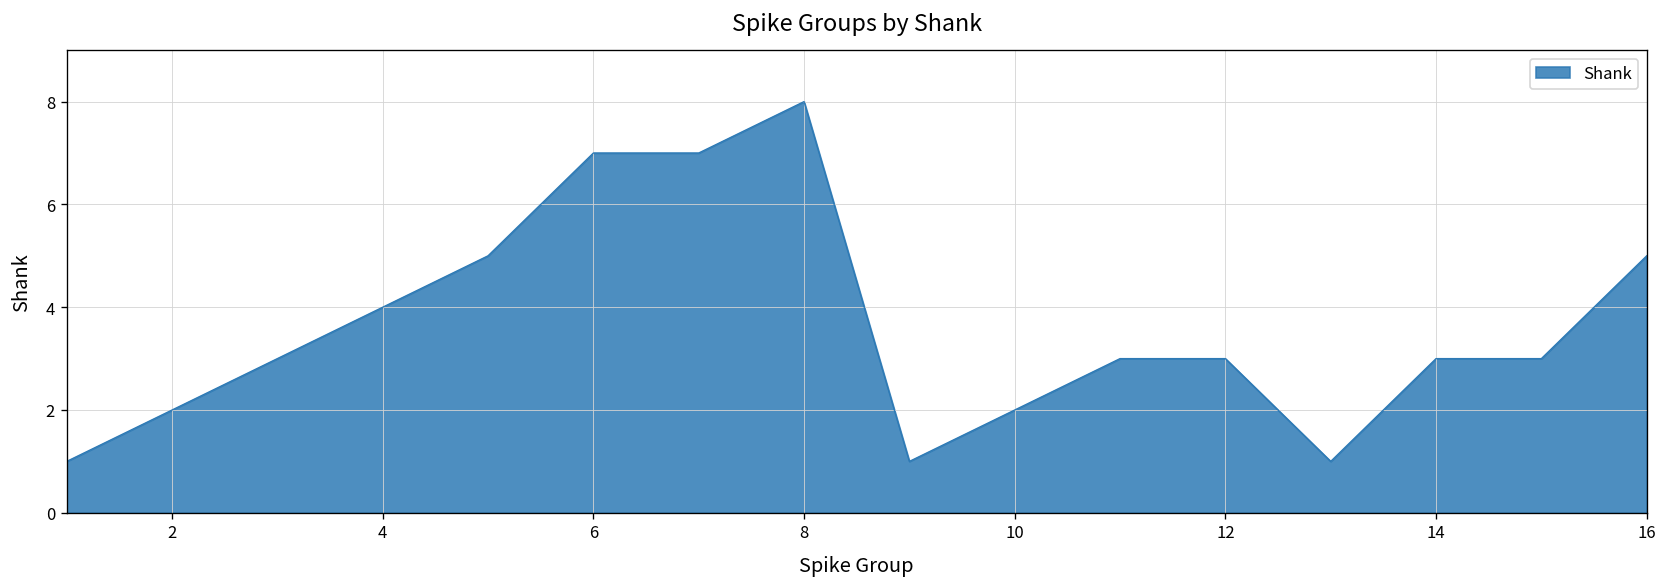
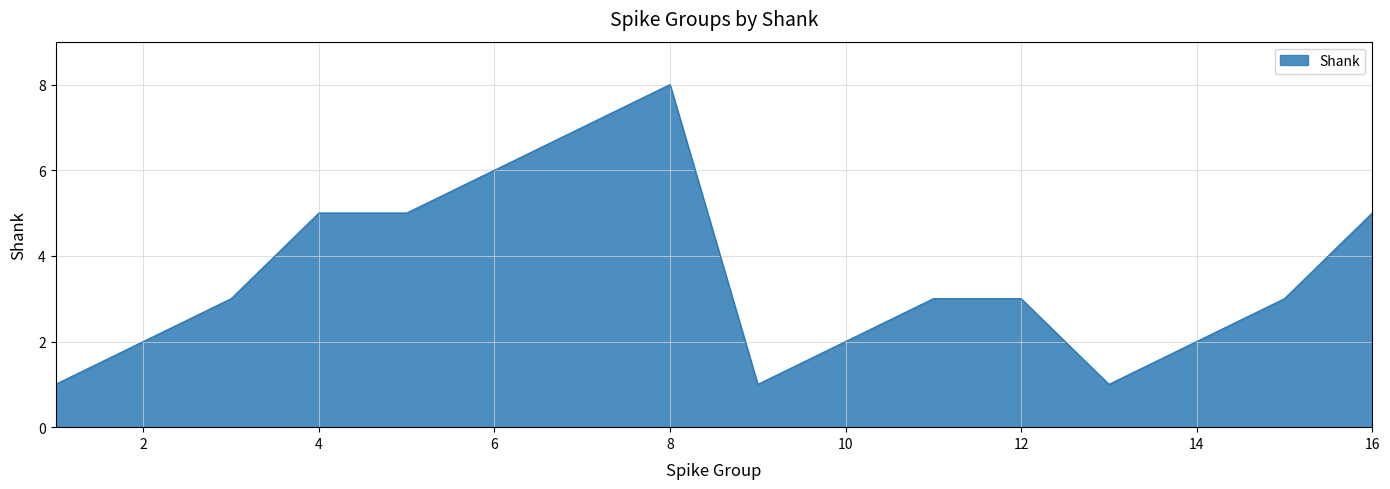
  {
    "2": 2,
-   "4": 4,
-   "6": 7,
+   "4": 5,
+   "6": 6,
    "8": 8,
    "10": 2,
    "12": 3,
-   "14": 3,
+   "14": 2,
    "16": 5
  }
